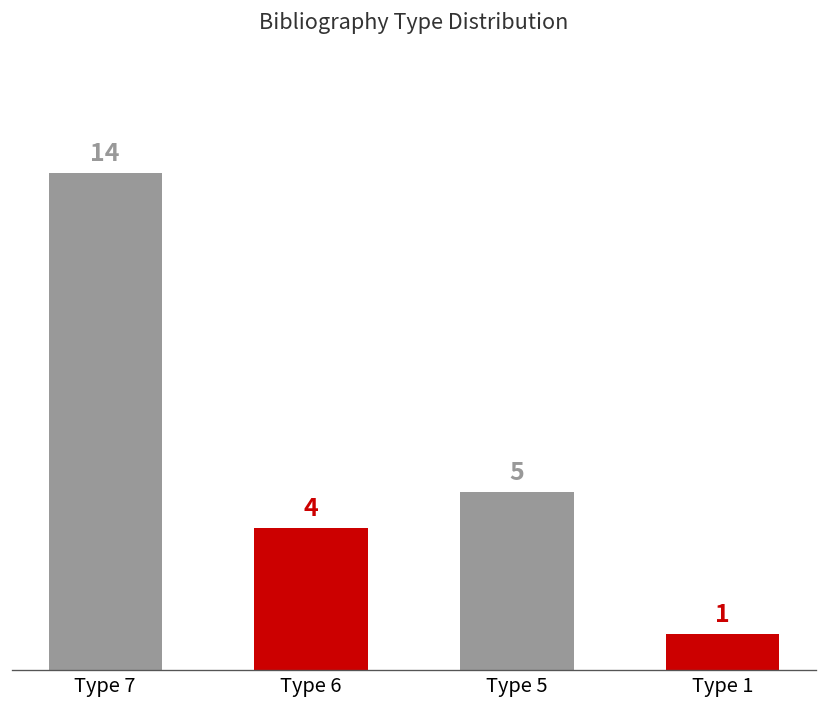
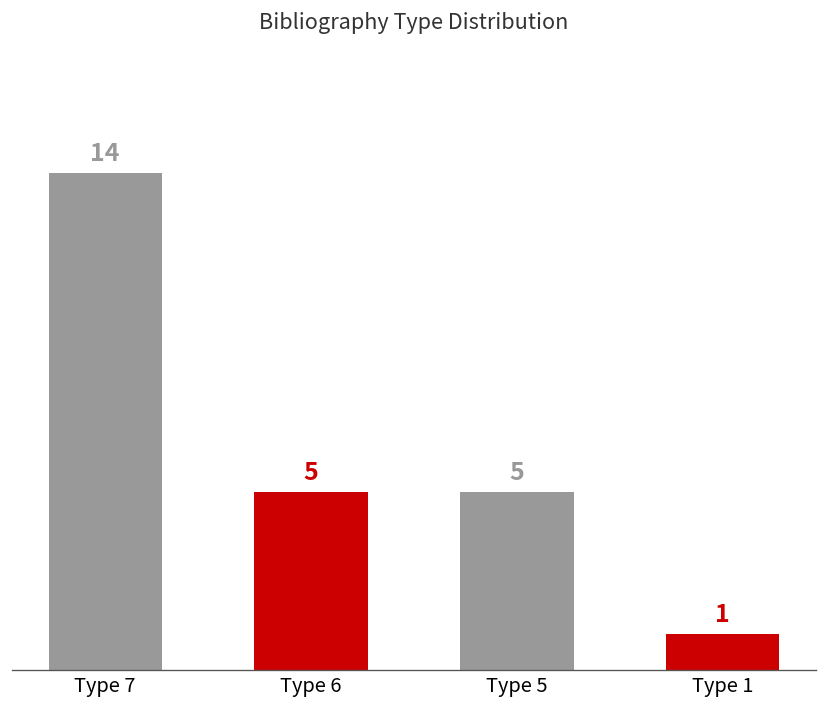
  {
    "Type 7": 14,
-   "Type 6": 4,
+   "Type 6": 5,
    "Type 5": 5,
    "Type 1": 1
  }
